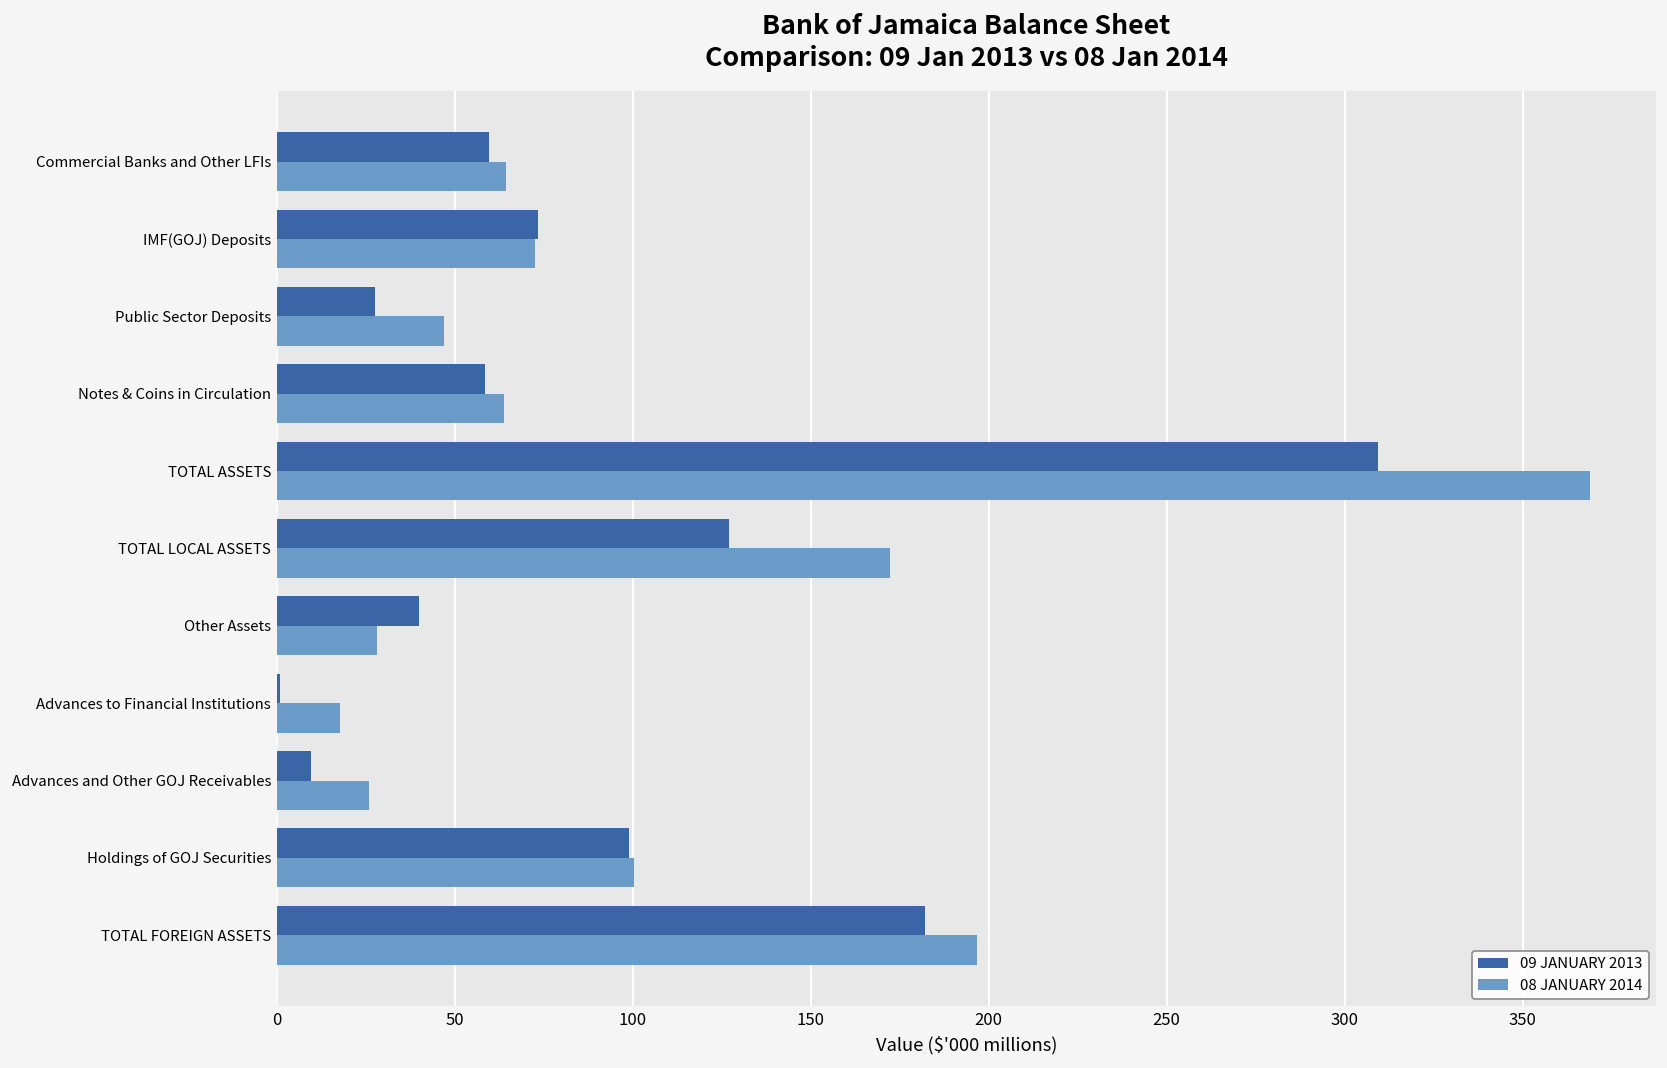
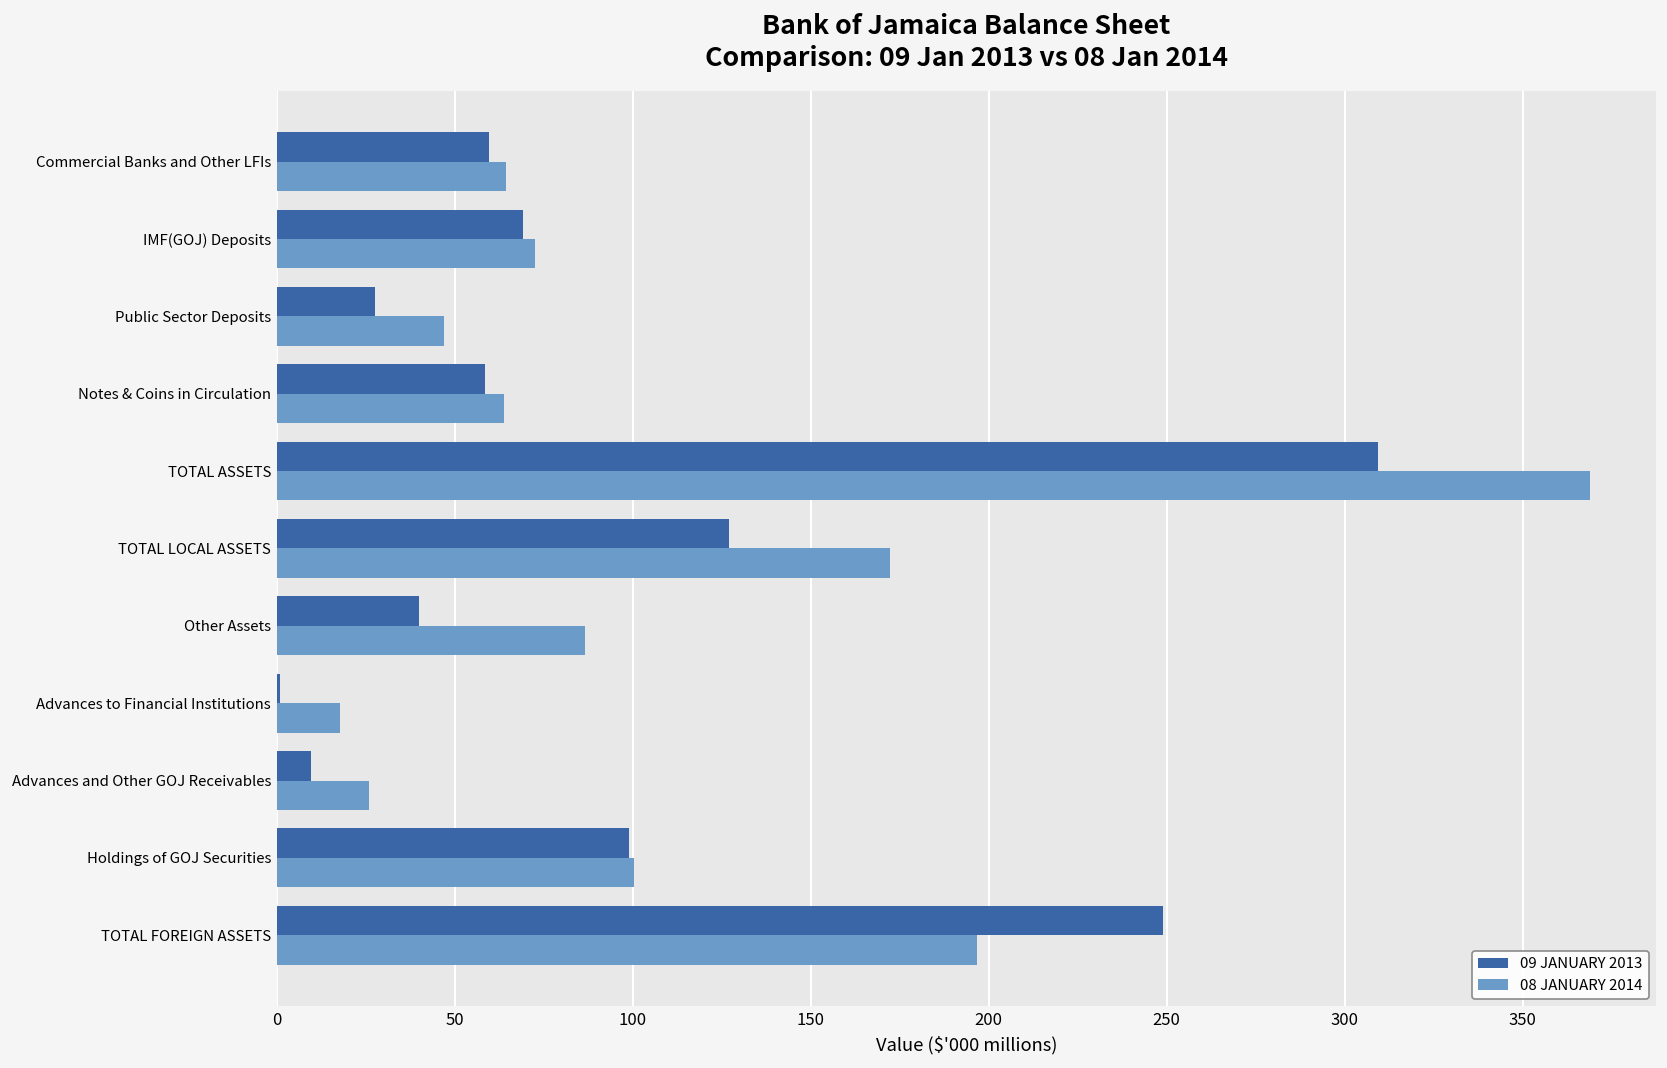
  {
    "09 JANUARY 2013": {
      "Commercial Banks and Other LFIs": 60,
-     "IMF(GOJ) Deposits": 73,
+     "IMF(GOJ) Deposits": 69,
      "Public Sector Deposits": 28,
      "Notes & Coins in Circulation": 58,
      "TOTAL ASSETS": 309,
      "TOTAL LOCAL ASSETS": 127,
      "Other Assets": 40,
      "Advances to Financial Institutions": 1,
      "Advances and Other GOJ Receivables": 10,
      "Holdings of GOJ Securities": 99,
-     "TOTAL FOREIGN ASSETS": 182
+     "TOTAL FOREIGN ASSETS": 249
    },
    "08 JANUARY 2014": {
      "Commercial Banks and Other LFIs": 65,
      "IMF(GOJ) Deposits": 73,
      "Public Sector Deposits": 47,
      "Notes & Coins in Circulation": 64,
      "TOTAL ASSETS": 369,
      "TOTAL LOCAL ASSETS": 172,
-     "Other Assets": 28,
+     "Other Assets": 87,
      "Advances to Financial Institutions": 18,
      "Advances and Other GOJ Receivables": 26,
      "Holdings of GOJ Securities": 100,
      "TOTAL FOREIGN ASSETS": 197
    }
  }
